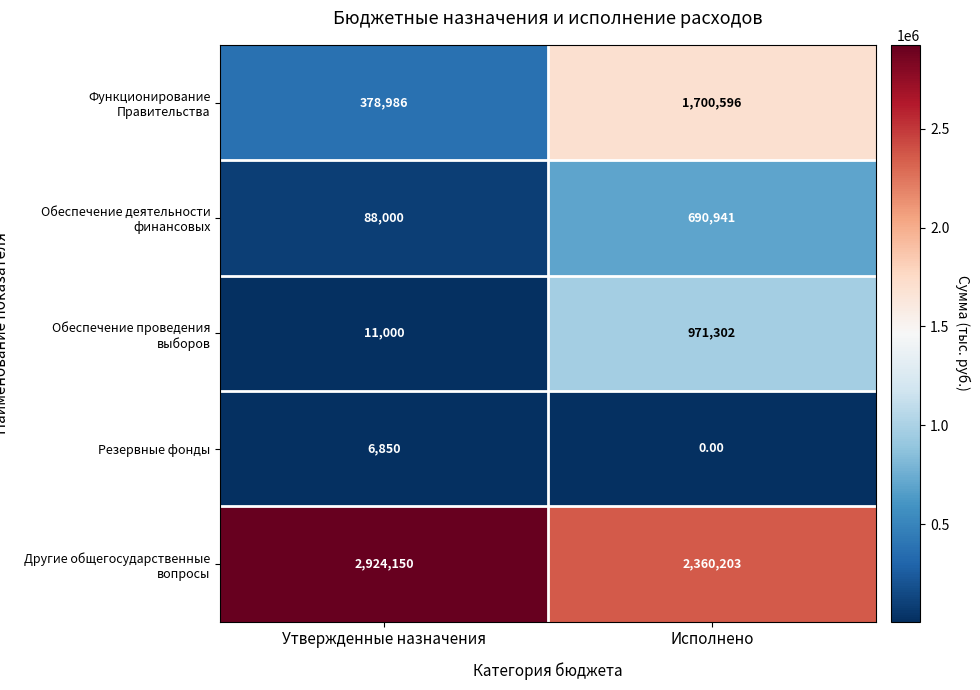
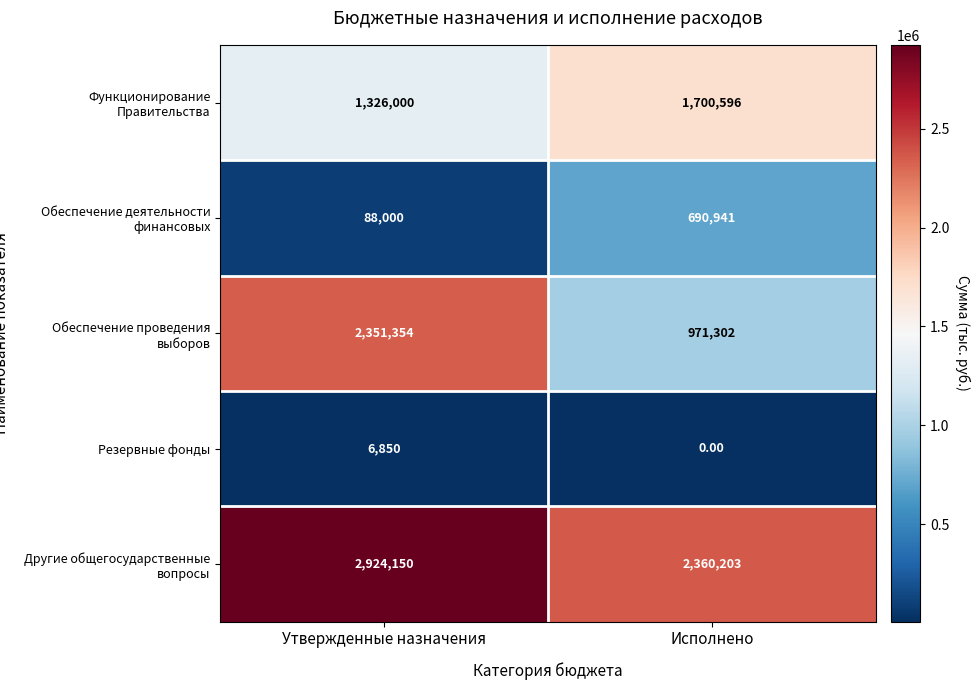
  {
    "Функционирование Правительства": {
-     "Утвержденные назначения": "378,986",
+     "Утвержденные назначения": "1,326,000",
      "Исполнено": "1,700,596"
    },
    "Обеспечение деятельности финансовых": {
      "Утвержденные назначения": "88,000",
      "Исполнено": "690,941"
    },
    "Обеспечение проведения выборов": {
-     "Утвержденные назначения": "11,000",
+     "Утвержденные назначения": "2,351,354",
      "Исполнено": "971,302"
    },
    "Резервные фонды": {
      "Утвержденные назначения": "6,850",
      "Исполнено": "0.00"
    },
    "Другие общегосударственные вопросы": {
      "Утвержденные назначения": "2,924,150",
      "Исполнено": "2,360,203"
    }
  }
